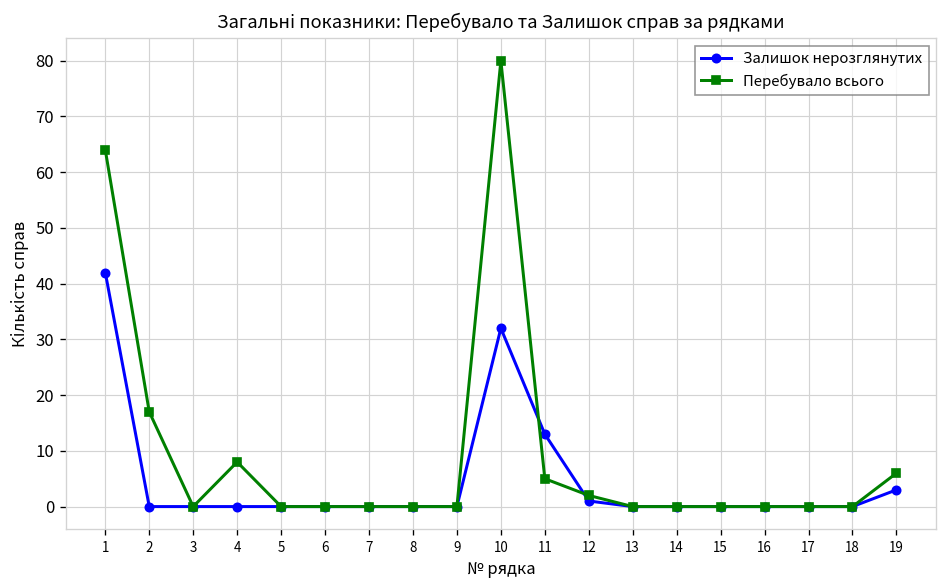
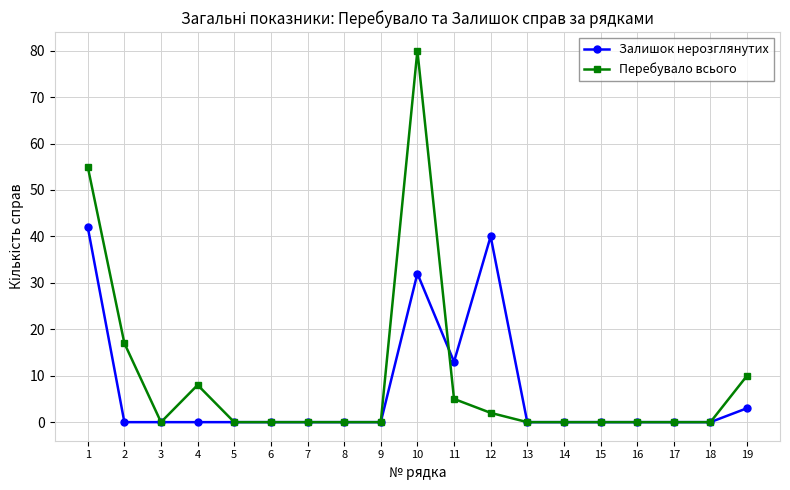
  {
    "Залишок нерозглянутих": {
      "1": 42,
      "2": 0,
      "4": 0,
      "10": 32,
      "11": 13,
-     "12": 1,
+     "12": 40,
      "19": 3
    },
    "Перебувало всього": {
-     "1": 64,
+     "1": 55,
      "2": 17,
      "4": 8,
      "10": 80,
      "11": 5,
      "12": 2,
-     "19": 6
+     "19": 10
    }
  }
